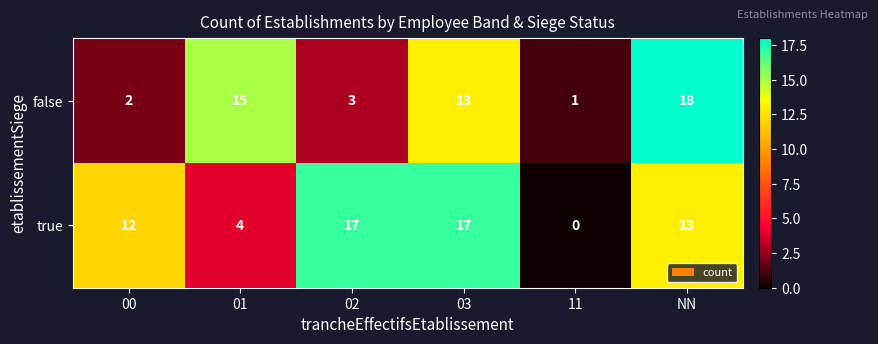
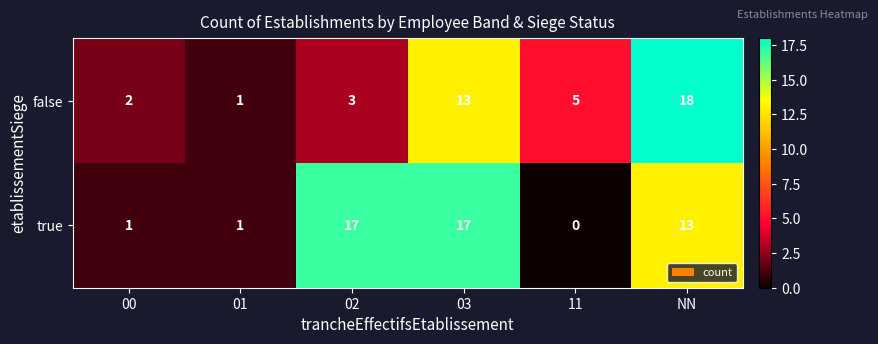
  {
    "false": {
      "00": 2,
-     "01": 15,
+     "01": 1,
      "02": 3,
      "03": 13,
-     "11": 1,
+     "11": 5,
      "NN": 18
    },
    "true": {
-     "00": 12,
-     "01": 4,
+     "00": 1,
+     "01": 1,
      "02": 17,
      "03": 17,
      "11": 0,
      "NN": 13
    }
  }
